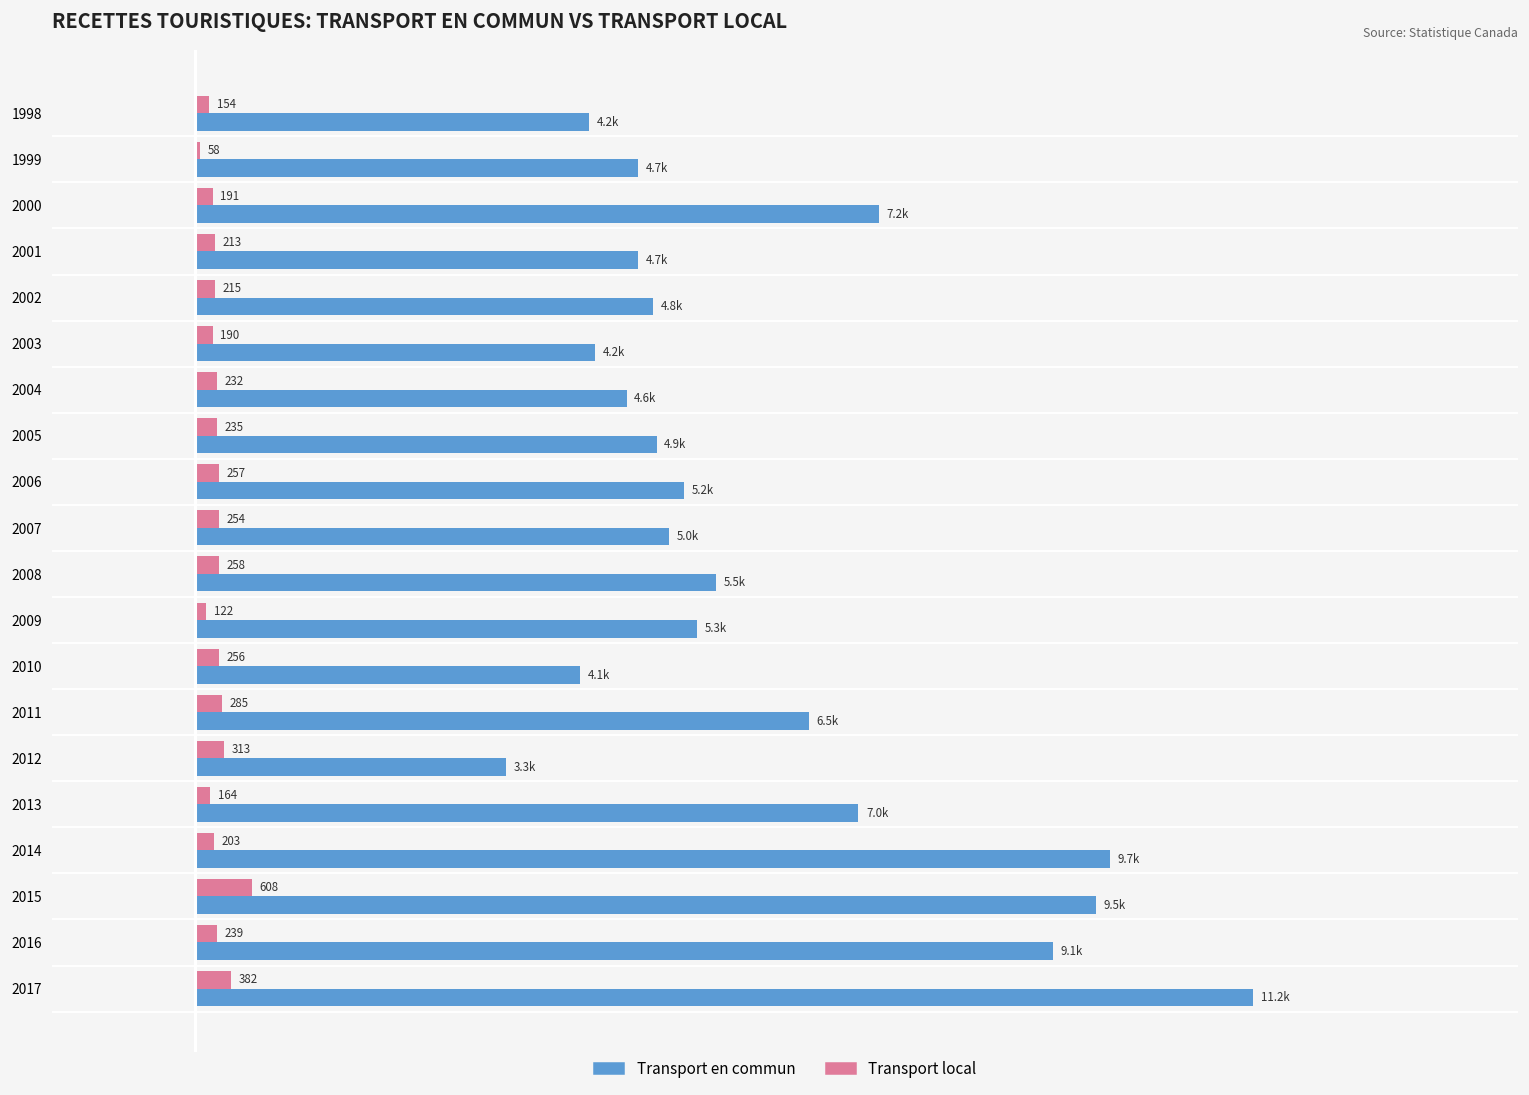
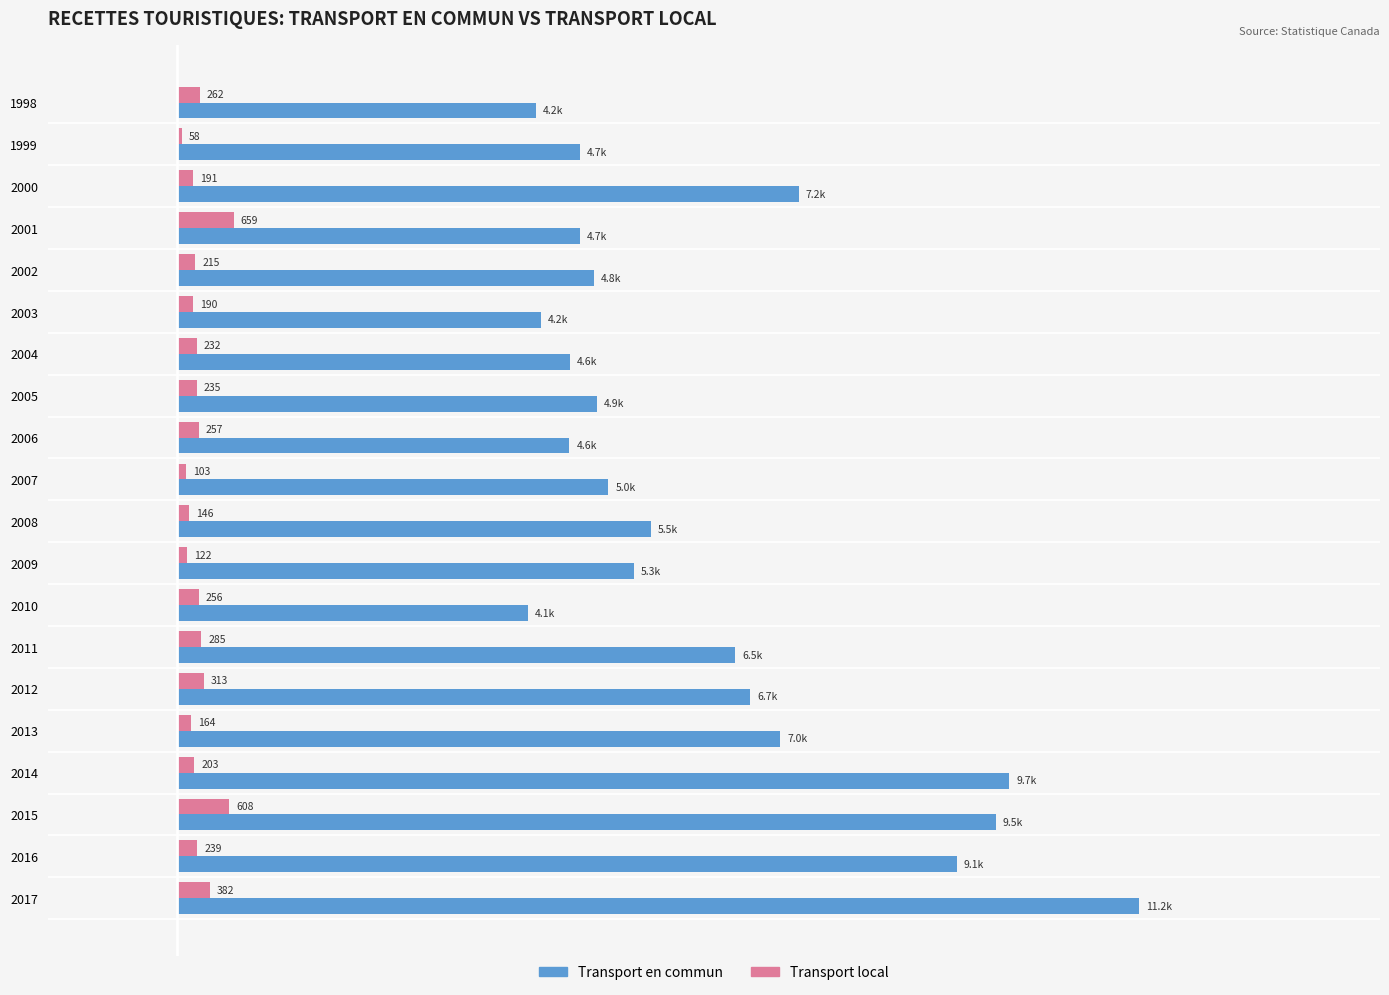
  {
    "Transport en commun": {
      "1998": "4.2k",
      "1999": "4.7k",
      "2000": "7.2k",
      "2001": "4.7k",
      "2002": "4.8k",
      "2003": "4.2k",
      "2004": "4.6k",
      "2005": "4.9k",
-     "2006": "5.2k",
+     "2006": "4.6k",
      "2007": "5.0k",
      "2008": "5.5k",
      "2009": "5.3k",
      "2010": "4.1k",
      "2011": "6.5k",
-     "2012": "3.3k",
+     "2012": "6.7k",
      "2013": "7.0k",
      "2014": "9.7k",
      "2015": "9.5k",
      "2016": "9.1k",
      "2017": "11.2k"
    },
    "Transport local": {
-     "1998": "154",
+     "1998": "262",
      "1999": "58",
      "2000": "191",
-     "2001": "213",
+     "2001": "659",
      "2002": "215",
      "2003": "190",
      "2004": "232",
      "2005": "235",
      "2006": "257",
-     "2007": "254",
-     "2008": "258",
+     "2007": "103",
+     "2008": "146",
      "2009": "122",
      "2010": "256",
      "2011": "285",
      "2012": "313",
      "2013": "164",
      "2014": "203",
      "2015": "608",
      "2016": "239",
      "2017": "382"
    }
  }
